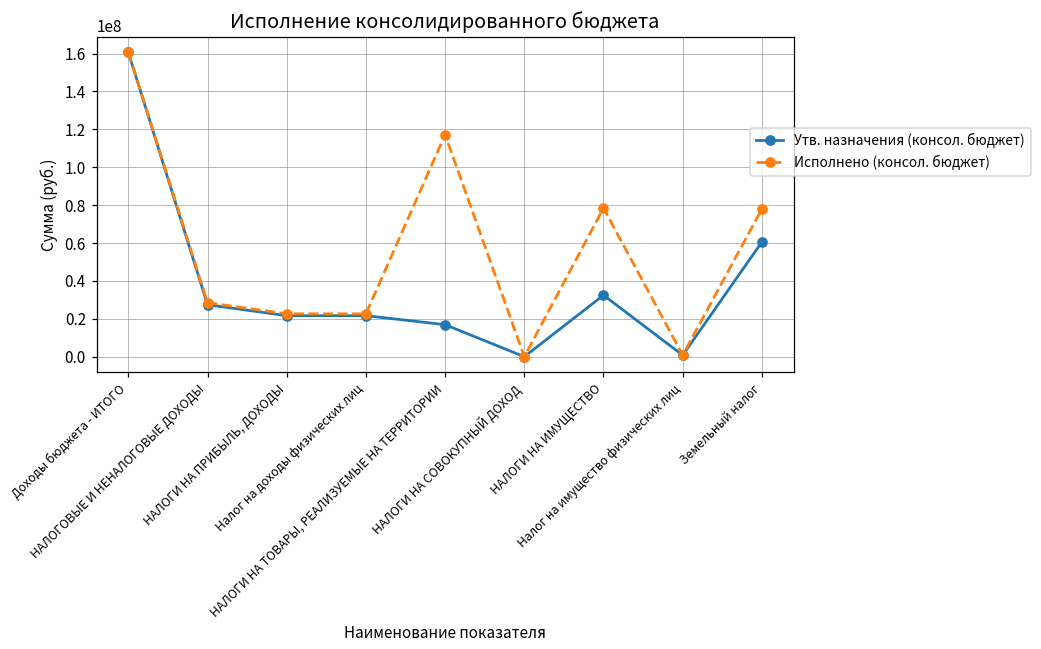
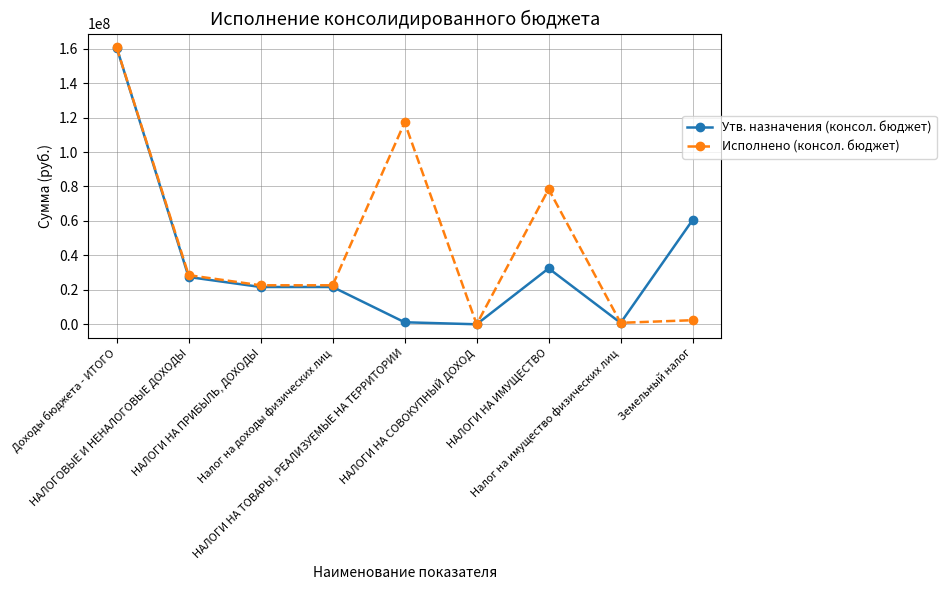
  {
    "Утв. назначения (консол. бюджет)": {
-     "НАЛОГИ НА ТОВАРЫ, РЕАЛИЗУЕМЫЕ НА ТЕРРИТОРИИ": 17000000,
+     "НАЛОГИ НА ТОВАРЫ, РЕАЛИЗУЕМЫЕ НА ТЕРРИТОРИИ": 1000000,
      "НАЛОГИ НА ИМУЩЕСТВО": 32000000,
      "Земельный налог": 61000000
    },
    "Исполнено (консол. бюджет)": {
      "НАЛОГИ НА ТОВАРЫ, РЕАЛИЗУЕМЫЕ НА ТЕРРИТОРИИ": 117000000,
      "НАЛОГИ НА ИМУЩЕСТВО": 78000000,
-     "Земельный налог": 78000000
+     "Земельный налог": 2000000
    }
  }
